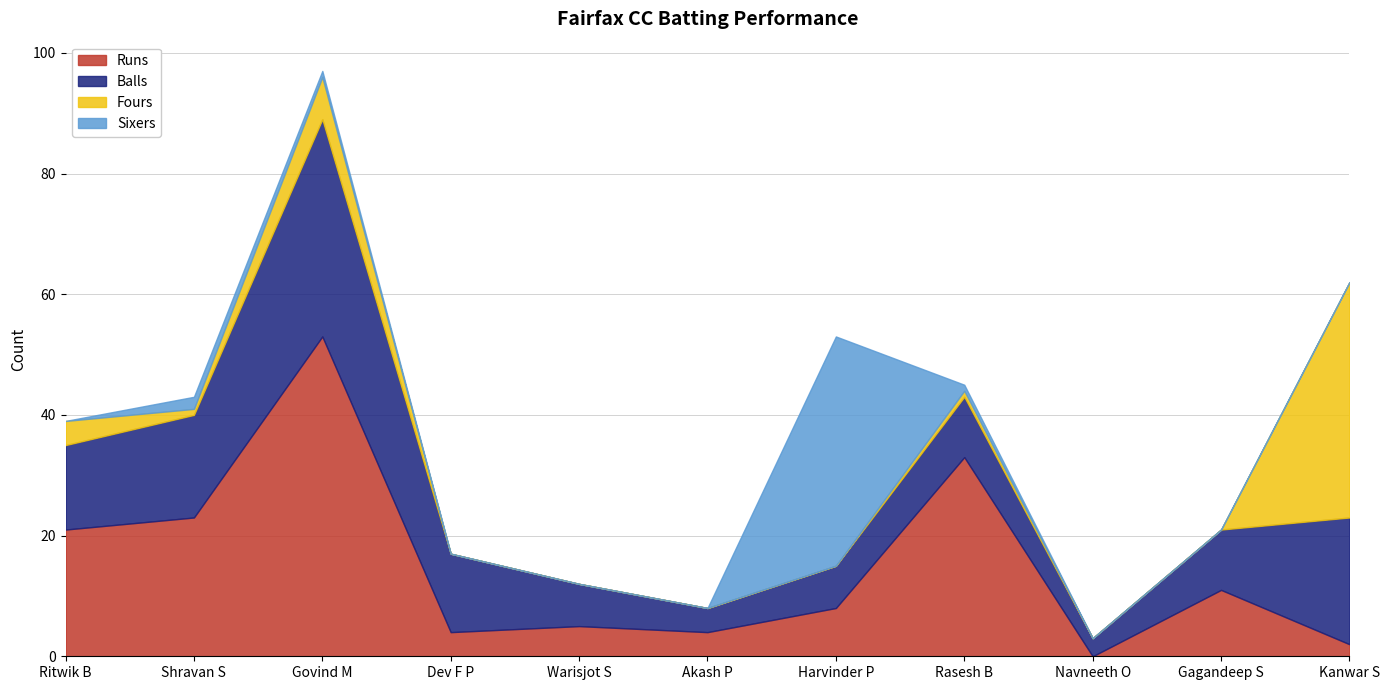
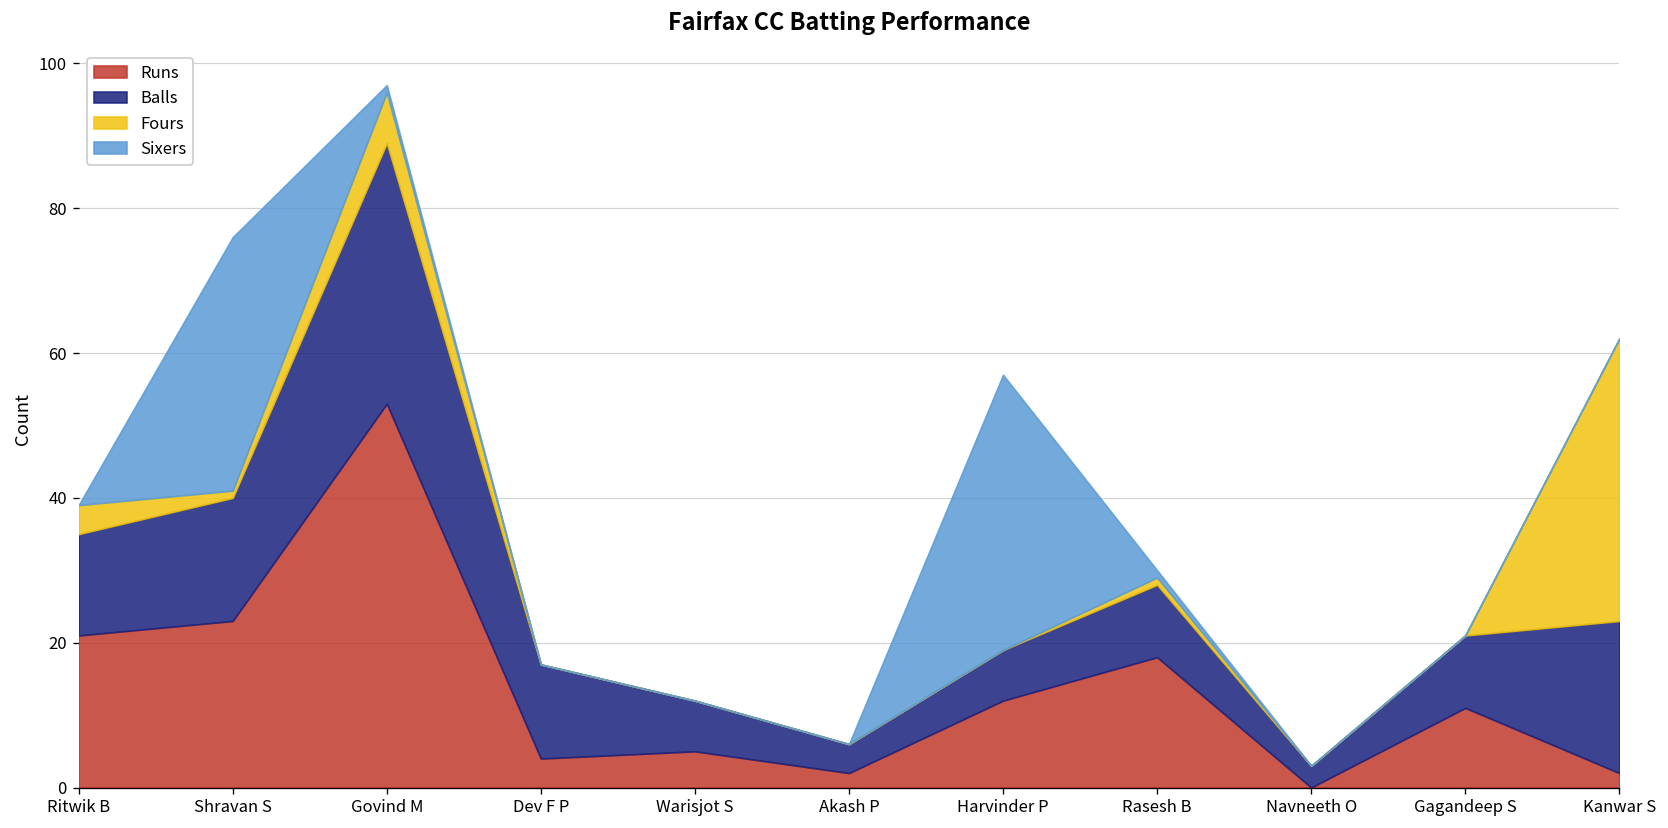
  {
    "Runs": {
      "Ritwik B": 21,
      "Shravan S": 23,
      "Govind M": 53,
      "Dev F P": 4,
      "Warisjot S": 5,
-     "Akash P": 4,
-     "Harvinder P": 8,
-     "Rasesh B": 33,
+     "Akash P": 2,
+     "Harvinder P": 12,
+     "Rasesh B": 18,
      "Navneeth O": 0,
      "Gagandeep S": 11,
      "Kanwar S": 2
    },
    "Balls": {
      "Ritwik B": 14,
      "Shravan S": 17,
      "Govind M": 36,
      "Rasesh B": 10,
      "Kanwar S": 21
    },
    "Fours": {
      "Shravan S": 1,
      "Govind M": 7,
      "Rasesh B": 1
    },
    "Sixers": {
-     "Shravan S": 2,
+     "Shravan S": 35,
      "Govind M": 1,
      "Harvinder P": 38,
      "Rasesh B": 1
    }
  }
